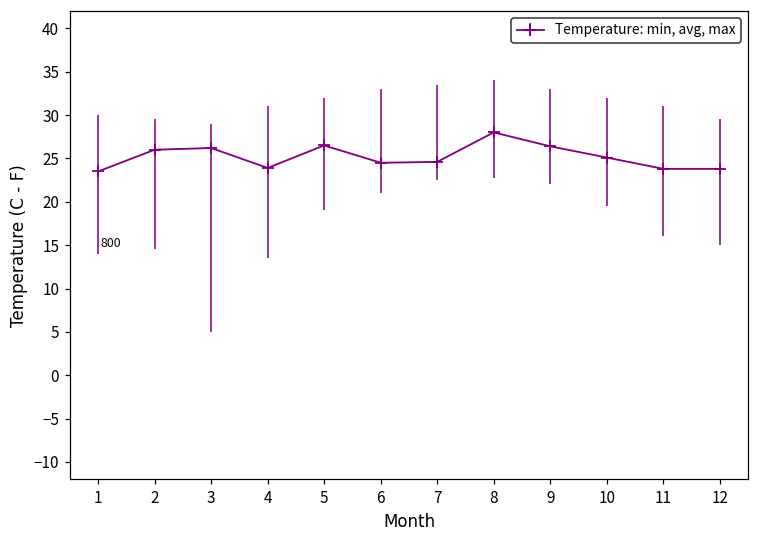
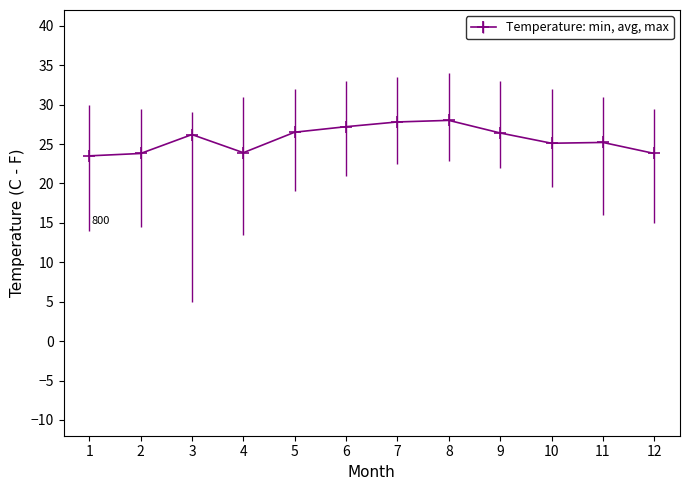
  {
    "1": 24,
-   "2": 26,
+   "2": 24,
    "3": 26,
    "4": 24,
    "5": 27,
-   "6": 25,
-   "7": 25,
+   "6": 27,
+   "7": 28,
    "8": 28,
    "9": 26,
    "10": 25,
-   "11": 24,
+   "11": 25,
    "12": 24
  }
